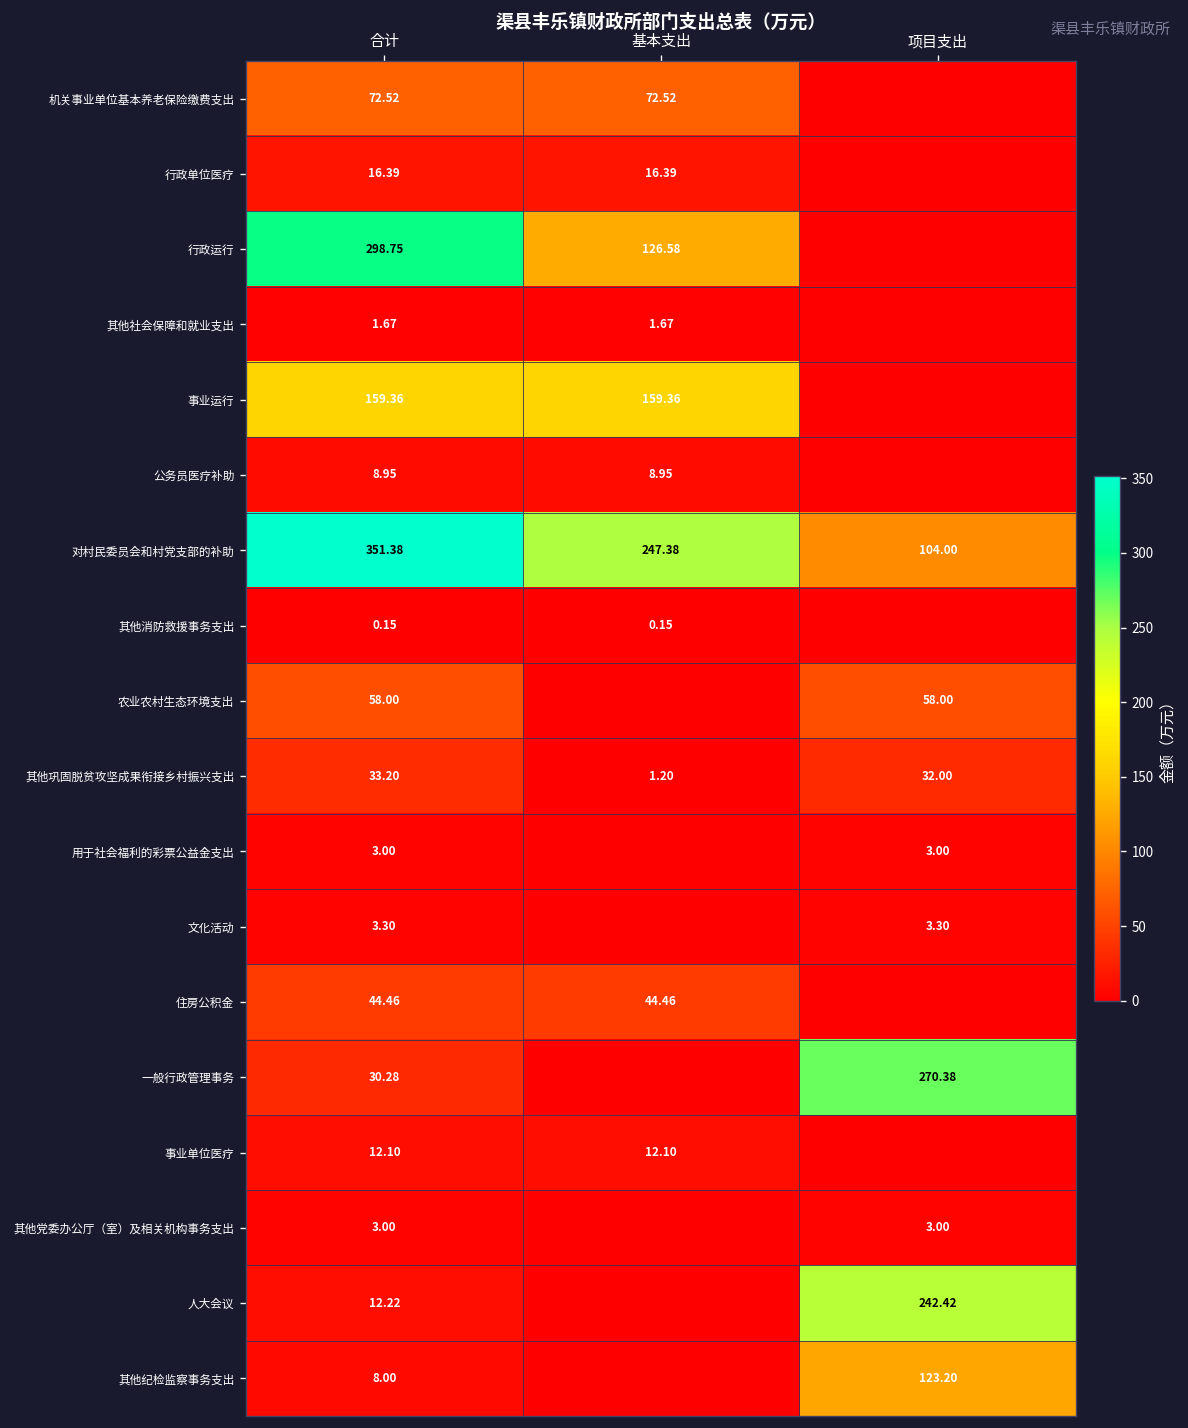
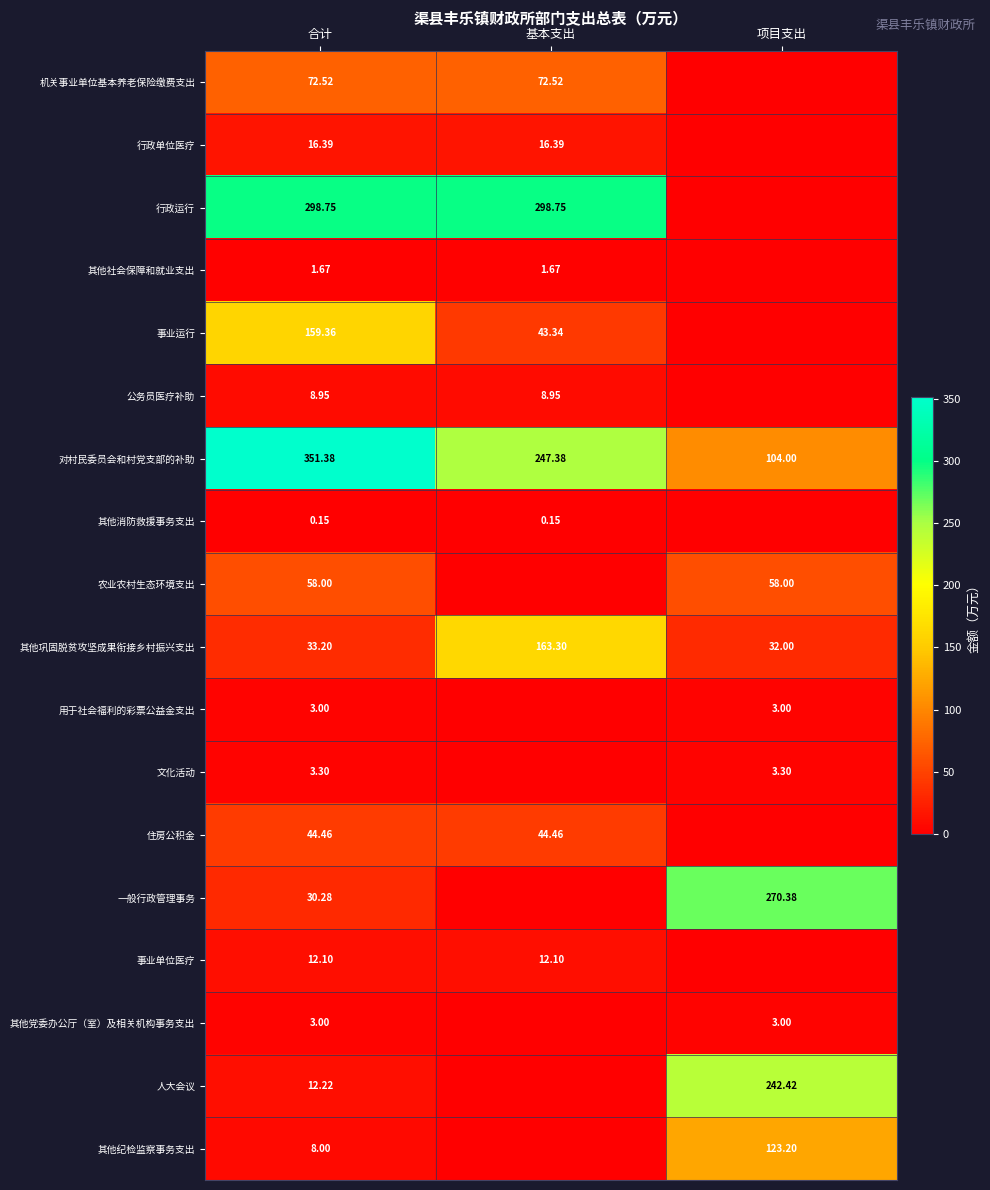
  {
    "机关事业单位基本养老保险缴费支出": {
      "合计": 72.52,
      "基本支出": 72.52
    },
    "行政单位医疗": {
      "合计": 16.39,
      "基本支出": 16.39
    },
    "行政运行": {
      "合计": 298.75,
-     "基本支出": 126.58
+     "基本支出": 298.75
    },
    "其他社会保障和就业支出": {
      "合计": 1.67,
      "基本支出": 1.67
    },
    "事业运行": {
      "合计": 159.36,
-     "基本支出": 159.36
+     "基本支出": 43.34
    },
    "公务员医疗补助": {
      "合计": 8.95,
      "基本支出": 8.95
    },
    "对村民委员会和村党支部的补助": {
      "合计": 351.38,
      "基本支出": 247.38,
      "项目支出": 104.00
    },
    "其他消防救援事务支出": {
      "合计": 0.15,
      "基本支出": 0.15
    },
    "农业农村生态环境支出": {
      "合计": 58.00,
      "项目支出": 58.00
    },
    "其他巩固脱贫攻坚成果衔接乡村振兴支出": {
      "合计": 33.20,
-     "基本支出": 1.20,
+     "基本支出": 163.30,
      "项目支出": 32.00
    },
    "用于社会福利的彩票公益金支出": {
      "合计": 3.00,
      "项目支出": 3.00
    },
    "文化活动": {
      "合计": 3.30,
      "项目支出": 3.30
    },
    "住房公积金": {
      "合计": 44.46,
      "基本支出": 44.46
    },
    "一般行政管理事务": {
      "合计": 30.28,
      "项目支出": 270.38
    },
    "事业单位医疗": {
      "合计": 12.10,
      "基本支出": 12.10
    },
    "其他党委办公厅（室）及相关机构事务支出": {
      "合计": 3.00,
      "项目支出": 3.00
    },
    "人大会议": {
      "合计": 12.22,
      "项目支出": 242.42
    },
    "其他纪检监察事务支出": {
      "合计": 8.00,
      "项目支出": 123.20
    }
  }
